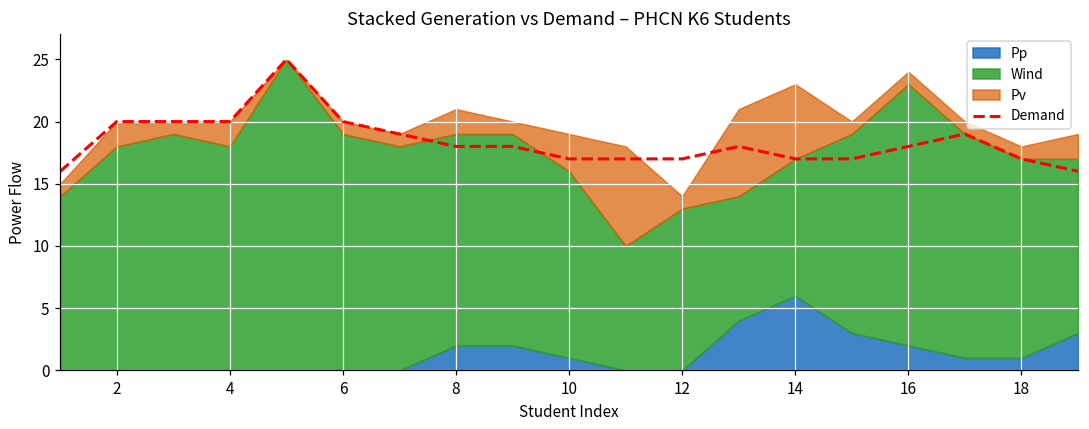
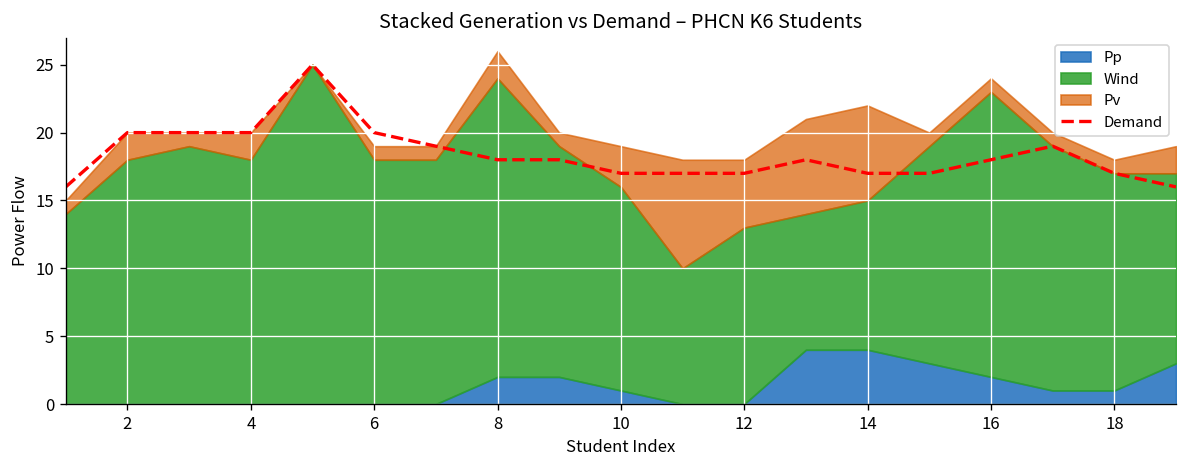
  {
    "Pp": {
      "2": 0,
      "4": 0,
      "6": 0,
      "8": 2,
      "10": 1,
      "12": 0,
-     "14": 6,
+     "14": 4,
      "16": 2,
      "18": 1
    },
    "Demand": {
      "8": 18,
      "10": 17,
      "12": 17,
      "16": 18
    },
    "Wind": {
      "2": 18,
      "4": 18,
-     "6": 19,
-     "8": 17,
+     "6": 18,
+     "8": 22,
      "10": 15,
      "12": 13,
      "16": 21
    },
    "Pv": {
      "8": 2,
      "10": 3,
-     "12": 1,
-     "14": 6,
+     "12": 5,
+     "14": 7,
      "16": 1,
      "18": 1
    }
  }
